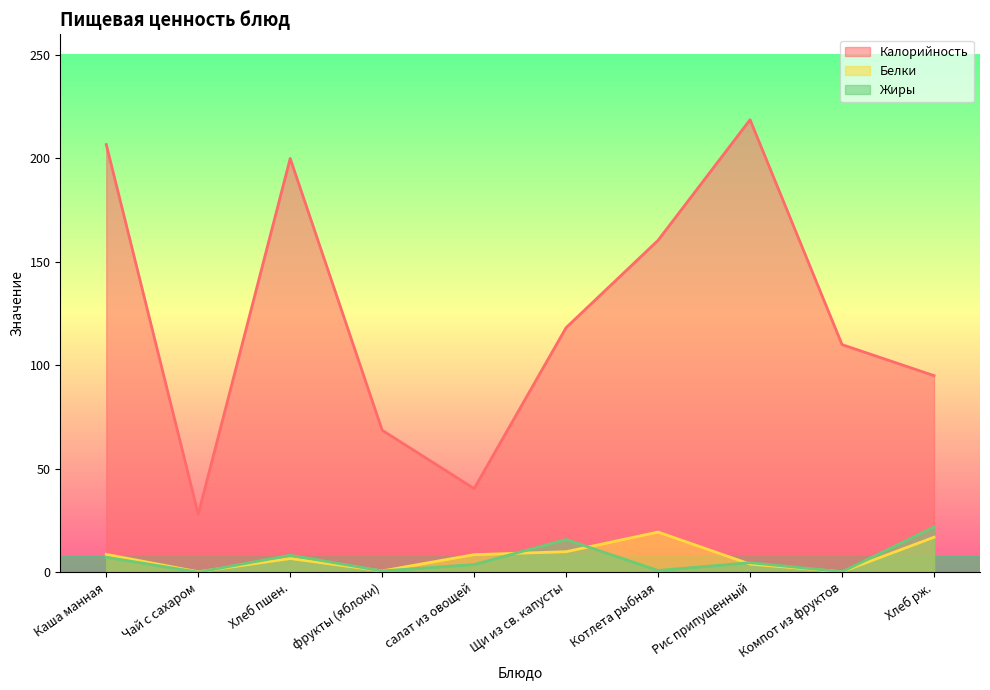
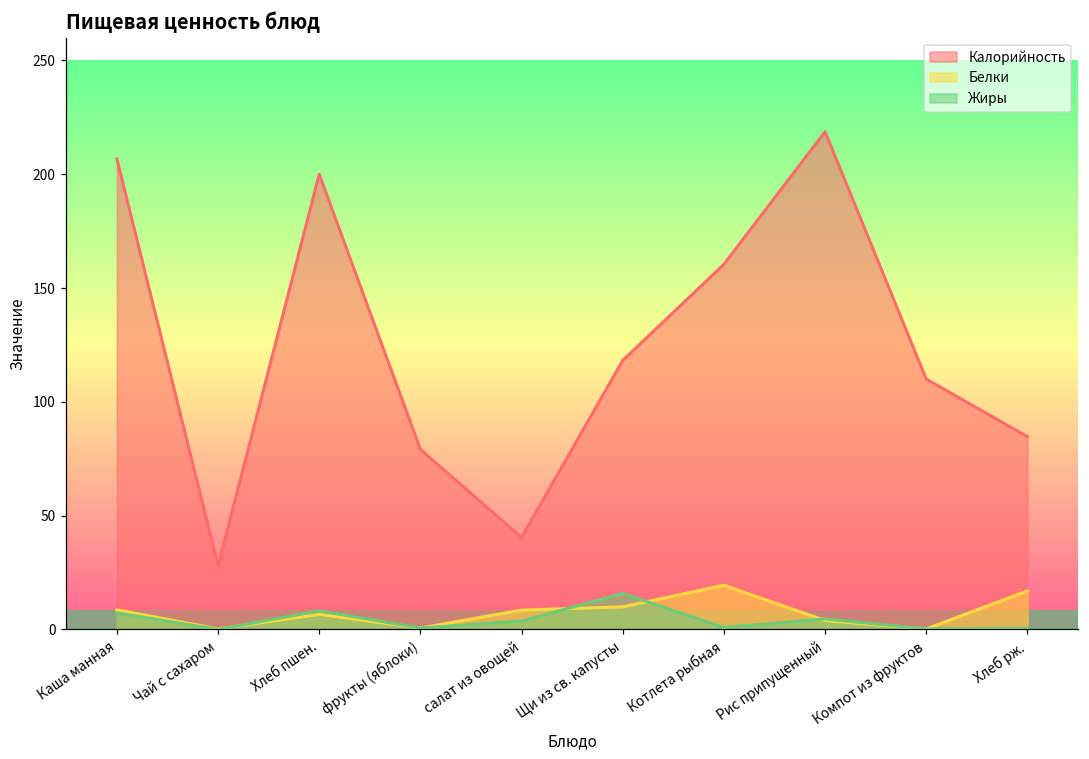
  {
    "Калорийность": {
      "Каша манная": 207,
      "Чай с сахаром": 28,
      "Хлеб пшен.": 200,
-     "фрукты (яблоки)": 69,
+     "фрукты (яблоки)": 79,
      "салат из овощей": 40,
      "Щи из св. капусты": 118,
      "Котлета рыбная": 160,
      "Рис припущенный": 219,
      "Компот из фруктов": 110,
-     "Хлеб рж.": 95
+     "Хлеб рж.": 85
    },
    "Белки": {
      "Каша манная": 9,
      "Хлеб пшен.": 7,
      "салат из овощей": 8,
      "Щи из св. капусты": 10,
      "Котлета рыбная": 19,
      "Хлеб рж.": 17
    },
    "Жиры": {
      "Каша манная": 7,
      "Хлеб пшен.": 8,
      "салат из овощей": 4,
      "Щи из св. капусты": 16,
      "Котлета рыбная": 1,
-     "Хлеб рж.": 22
+     "Хлеб рж.": 1
    }
  }
